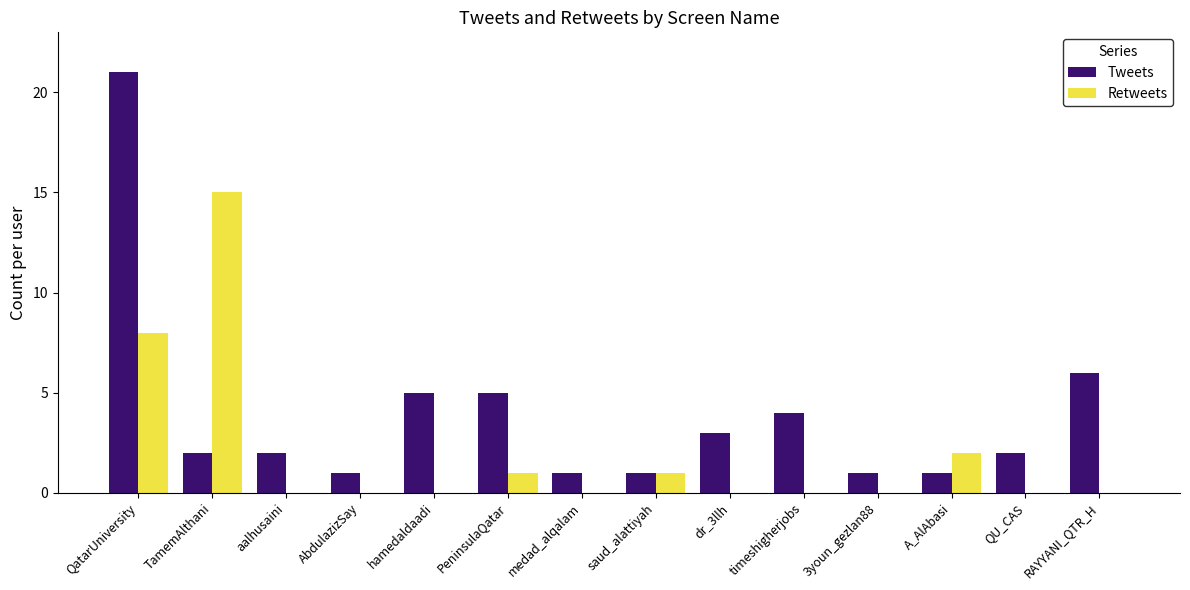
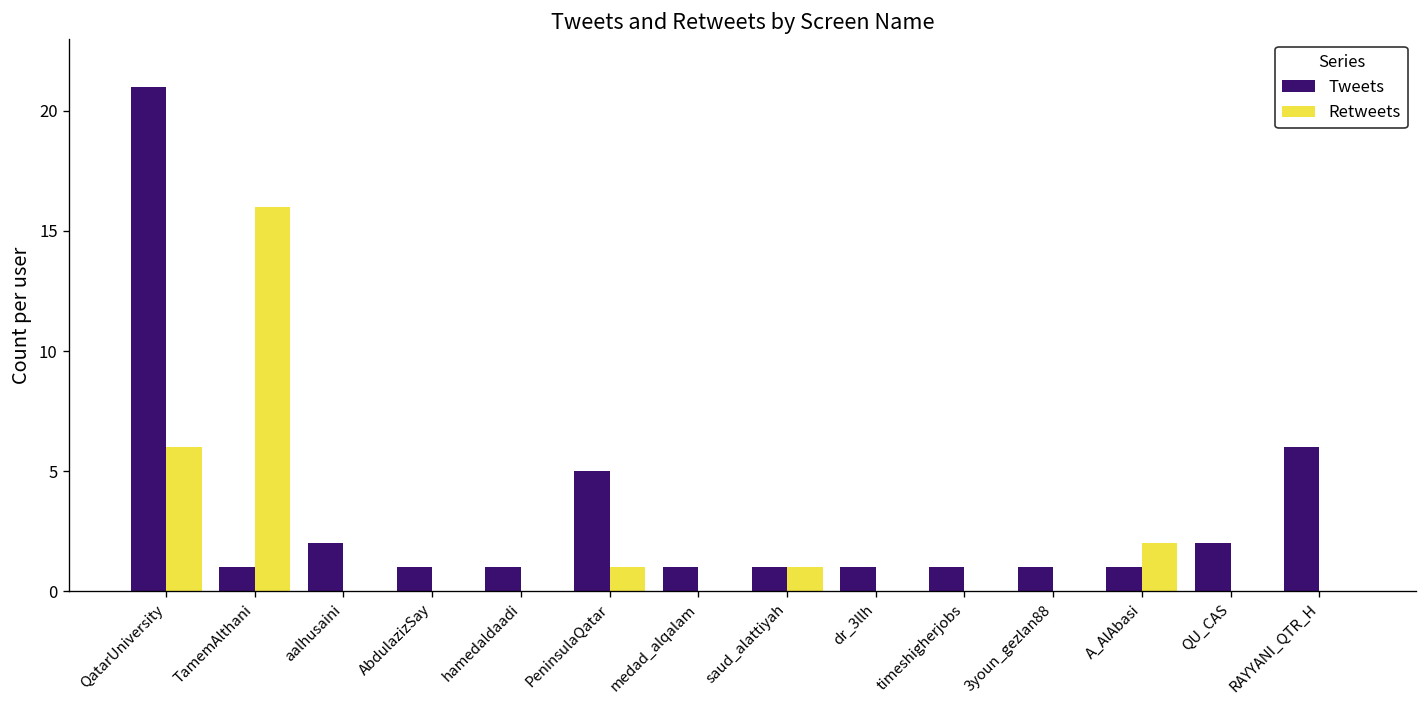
  {
    "Tweets": {
      "QatarUniversity": 21,
-     "TamemAlthani": 2,
+     "TamemAlthani": 1,
      "aalhusaini": 2,
      "AbdulazizSay": 1,
-     "hamedaldaadi": 5,
+     "hamedaldaadi": 1,
      "PeninsulaQatar": 5,
      "medad_alqalam": 1,
      "saud_alattiyah": 1,
-     "dr_3llh": 3,
-     "timeshigherjobs": 4,
+     "dr_3llh": 1,
+     "timeshigherjobs": 1,
      "3youn_gezlan88": 1,
      "A_AlAbasi": 1,
      "QU_CAS": 2,
      "RAYYANI_QTR_H": 6
    },
    "Retweets": {
-     "QatarUniversity": 8,
-     "TamemAlthani": 15,
+     "QatarUniversity": 6,
+     "TamemAlthani": 16,
      "aalhusaini": 0,
      "AbdulazizSay": 0,
      "hamedaldaadi": 0,
      "PeninsulaQatar": 1,
      "medad_alqalam": 0,
      "saud_alattiyah": 1,
      "dr_3llh": 0,
      "timeshigherjobs": 0,
      "3youn_gezlan88": 0,
      "A_AlAbasi": 2,
      "QU_CAS": 0,
      "RAYYANI_QTR_H": 0
    }
  }
